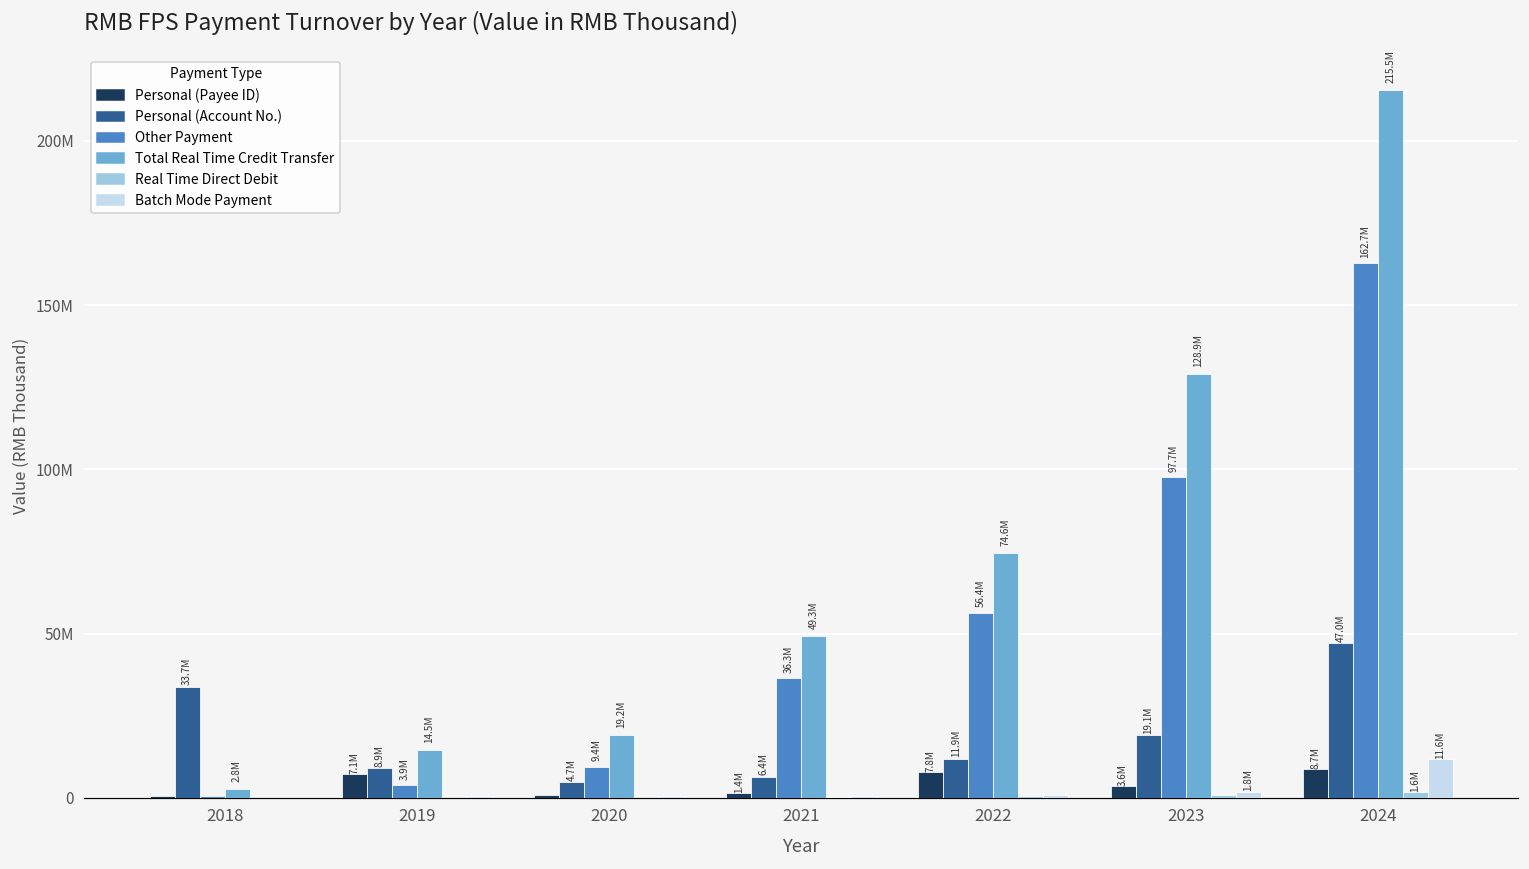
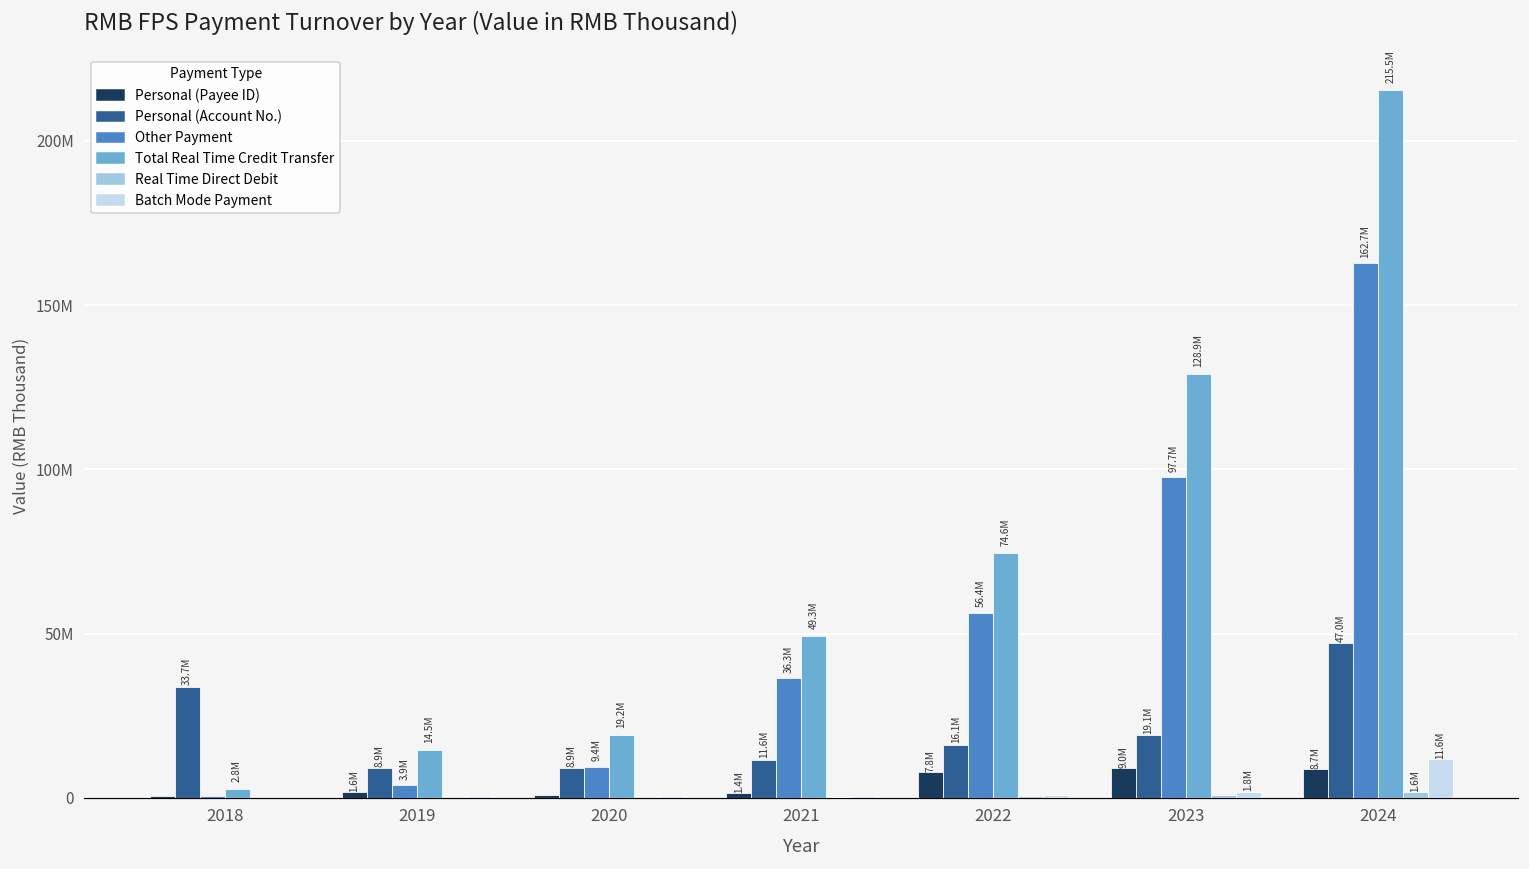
  {
    "Personal (Payee ID)": {
-     "2019": "7.1M",
+     "2019": "1.6M",
      "2021": "1.4M",
      "2022": "7.8M",
-     "2023": "3.6M",
+     "2023": "9.0M",
      "2024": "8.7M"
    },
    "Personal (Account No.)": {
      "2018": "33.7M",
      "2019": "8.9M",
-     "2020": "4.7M",
-     "2021": "6.4M",
-     "2022": "11.9M",
+     "2020": "8.9M",
+     "2021": "11.6M",
+     "2022": "16.1M",
      "2023": "19.1M",
      "2024": "47.0M"
    }
  }
